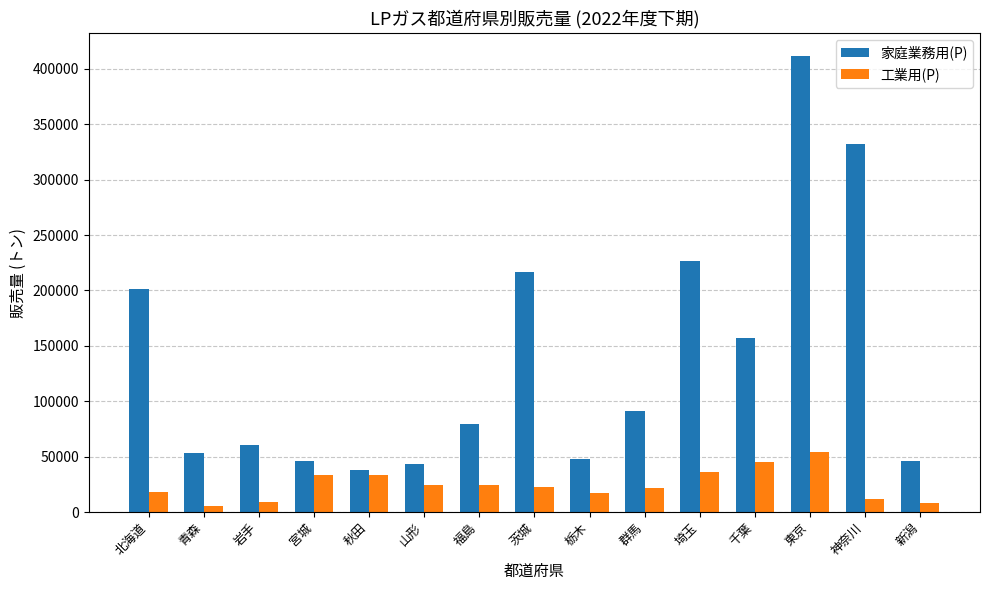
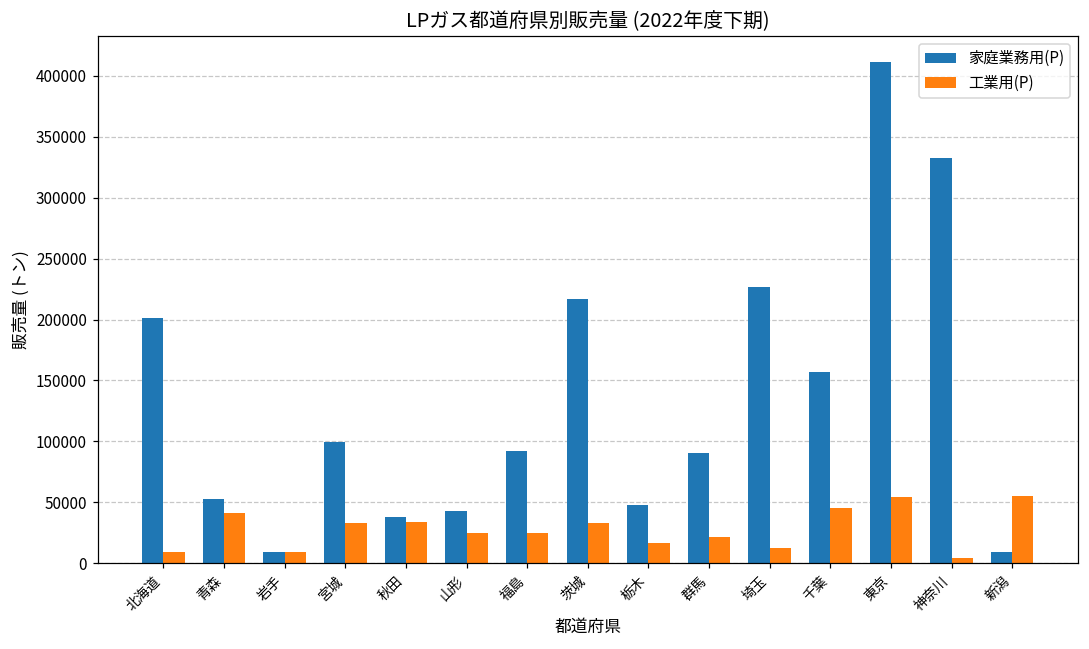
  {
    "家庭業務用(P)": {
      "北海道": 201000,
      "青森": 53000,
-     "岩手": 60000,
-     "宮城": 46000,
+     "岩手": 9000,
+     "宮城": 99000,
      "秋田": 38000,
      "山形": 43000,
-     "福島": 79000,
+     "福島": 92000,
      "茨城": 217000,
      "栃木": 48000,
      "群馬": 91000,
      "埼玉": 227000,
      "千葉": 157000,
      "東京": 412000,
      "神奈川": 333000,
-     "新潟": 46000
+     "新潟": 9000
    },
    "工業用(P)": {
-     "北海道": 18000,
-     "青森": 5000,
+     "北海道": 9000,
+     "青森": 41000,
      "岩手": 9000,
      "宮城": 33000,
      "秋田": 34000,
      "山形": 24000,
      "福島": 25000,
-     "茨城": 23000,
+     "茨城": 33000,
      "栃木": 17000,
      "群馬": 21000,
-     "埼玉": 36000,
+     "埼玉": 13000,
      "千葉": 45000,
      "東京": 54000,
-     "神奈川": 11000,
-     "新潟": 8000
+     "神奈川": 4000,
+     "新潟": 55000
    }
  }
